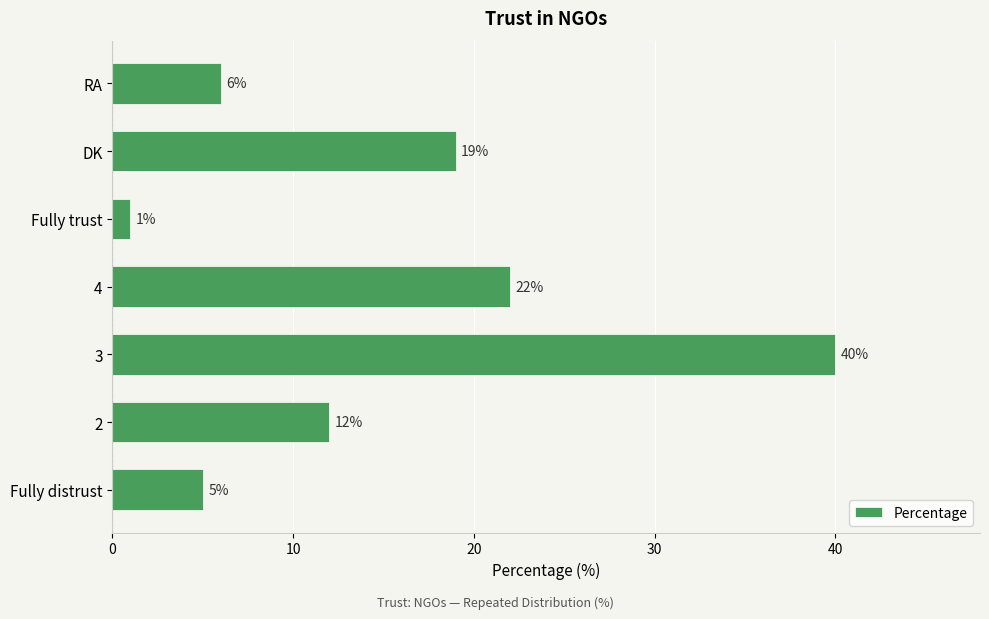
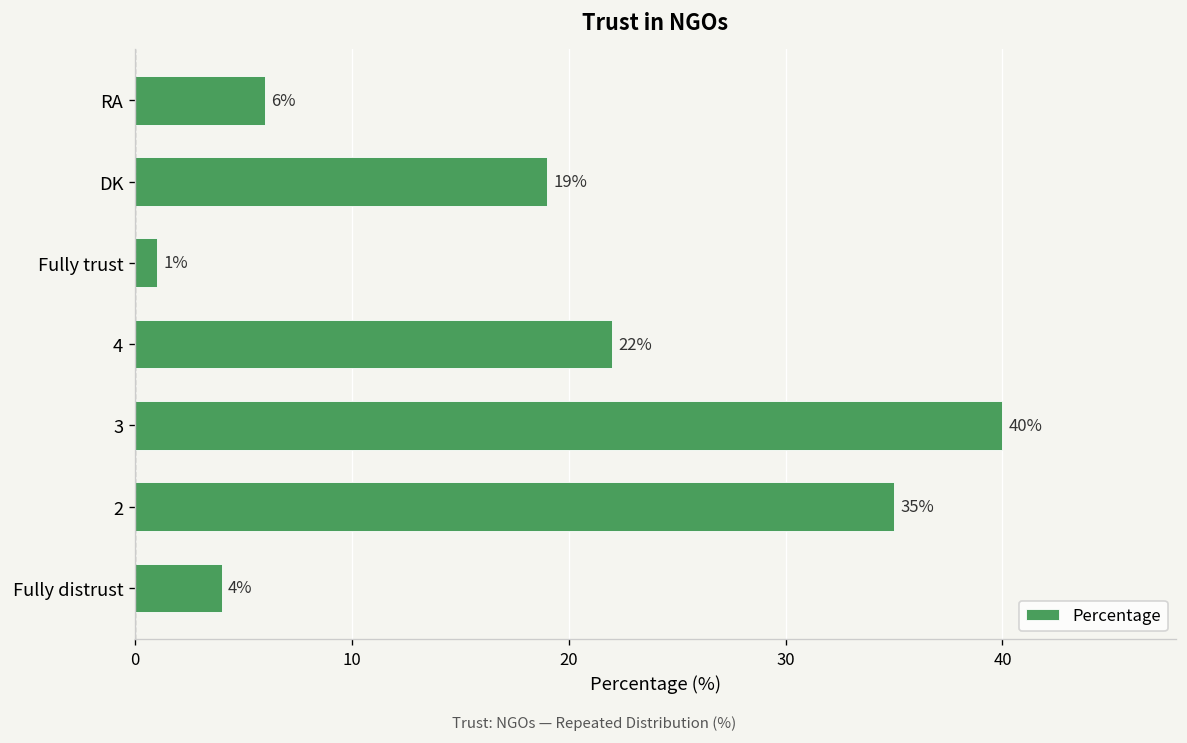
  {
    "RA": "6%",
    "DK": "19%",
    "Fully trust": "1%",
    "4": "22%",
    "3": "40%",
-   "2": "12%",
-   "Fully distrust": "5%"
+   "2": "35%",
+   "Fully distrust": "4%"
  }
